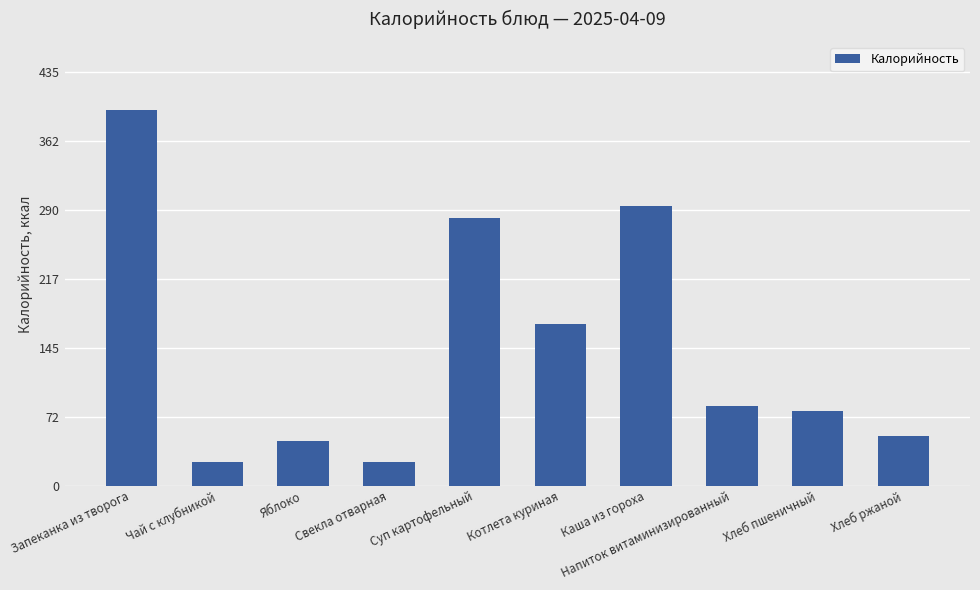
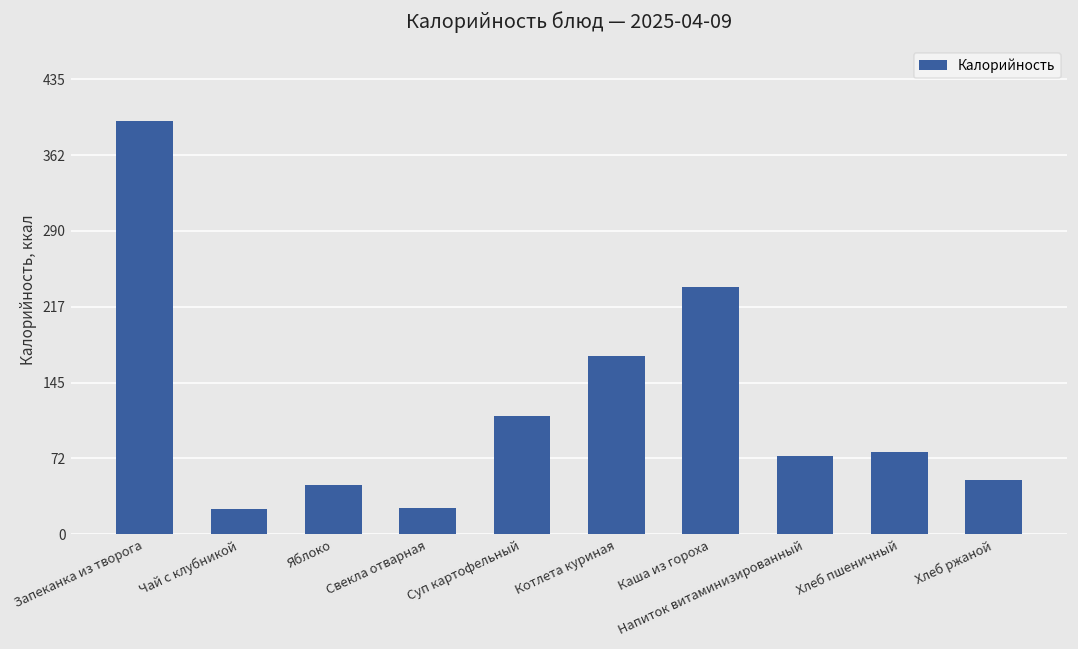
  {
    "Запеканка из творога": 400,
    "Чай с клубникой": 20,
    "Яблоко": 50,
    "Свекла отварная": 30,
-   "Суп картофельный": 280,
+   "Суп картофельный": 110,
    "Котлета куриная": 170,
-   "Каша из гороха": 290,
-   "Напиток витаминизированный": 84,
+   "Каша из гороха": 240,
+   "Напиток витаминизированный": 75,
    "Хлеб пшеничный": 80,
    "Хлеб ржаной": 50
  }
